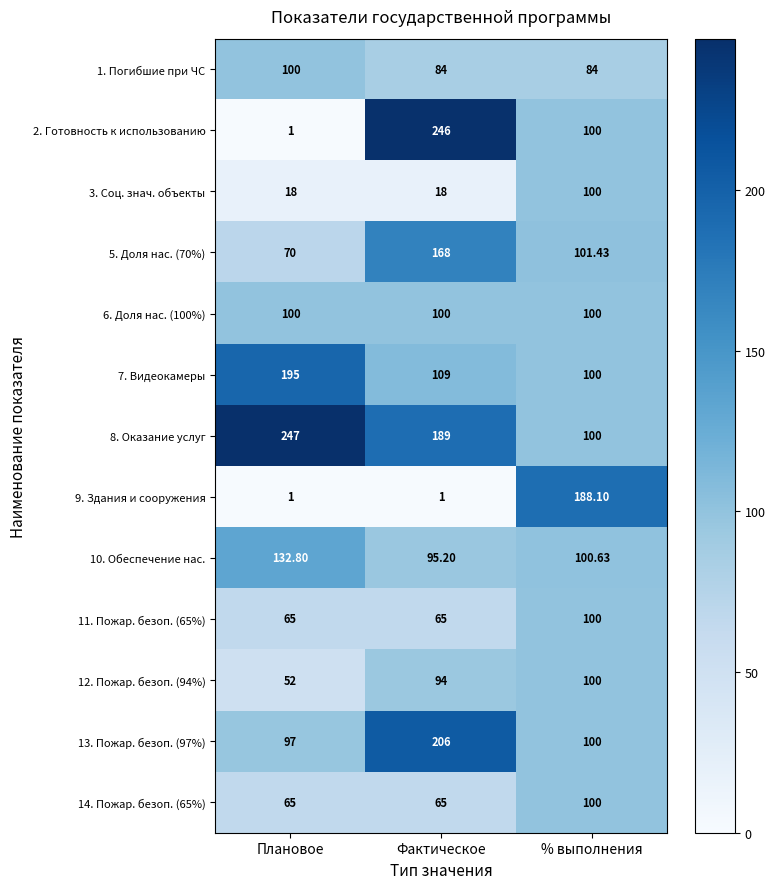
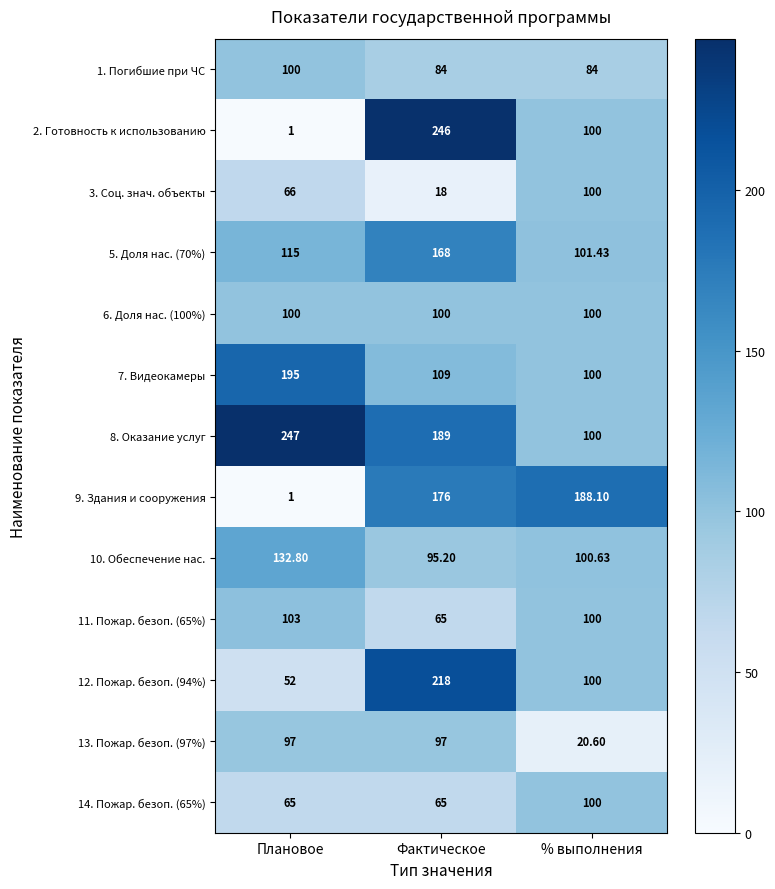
  {
    "1. Погибшие при ЧС": {
      "Плановое": 100,
      "Фактическое": 84,
      "% выполнения": 84
    },
    "2. Готовность к использованию": {
      "Плановое": 1,
      "Фактическое": 246,
      "% выполнения": 100
    },
    "3. Соц. знач. объекты": {
-     "Плановое": 18,
+     "Плановое": 66,
      "Фактическое": 18,
      "% выполнения": 100
    },
    "5. Доля нас. (70%)": {
-     "Плановое": 70,
+     "Плановое": 115,
      "Фактическое": 168,
      "% выполнения": 101.43
    },
    "6. Доля нас. (100%)": {
      "Плановое": 100,
      "Фактическое": 100,
      "% выполнения": 100
    },
    "7. Видеокамеры": {
      "Плановое": 195,
      "Фактическое": 109,
      "% выполнения": 100
    },
    "8. Оказание услуг": {
      "Плановое": 247,
      "Фактическое": 189,
      "% выполнения": 100
    },
    "9. Здания и сооружения": {
      "Плановое": 1,
-     "Фактическое": 1,
+     "Фактическое": 176,
      "% выполнения": 188.10
    },
    "10. Обеспечение нас.": {
      "Плановое": 132.80,
      "Фактическое": 95.20,
      "% выполнения": 100.63
    },
    "11. Пожар. безоп. (65%)": {
-     "Плановое": 65,
+     "Плановое": 103,
      "Фактическое": 65,
      "% выполнения": 100
    },
    "12. Пожар. безоп. (94%)": {
      "Плановое": 52,
-     "Фактическое": 94,
+     "Фактическое": 218,
      "% выполнения": 100
    },
    "13. Пожар. безоп. (97%)": {
      "Плановое": 97,
-     "Фактическое": 206,
-     "% выполнения": 100
+     "Фактическое": 97,
+     "% выполнения": 20.60
    },
    "14. Пожар. безоп. (65%)": {
      "Плановое": 65,
      "Фактическое": 65,
      "% выполнения": 100
    }
  }
